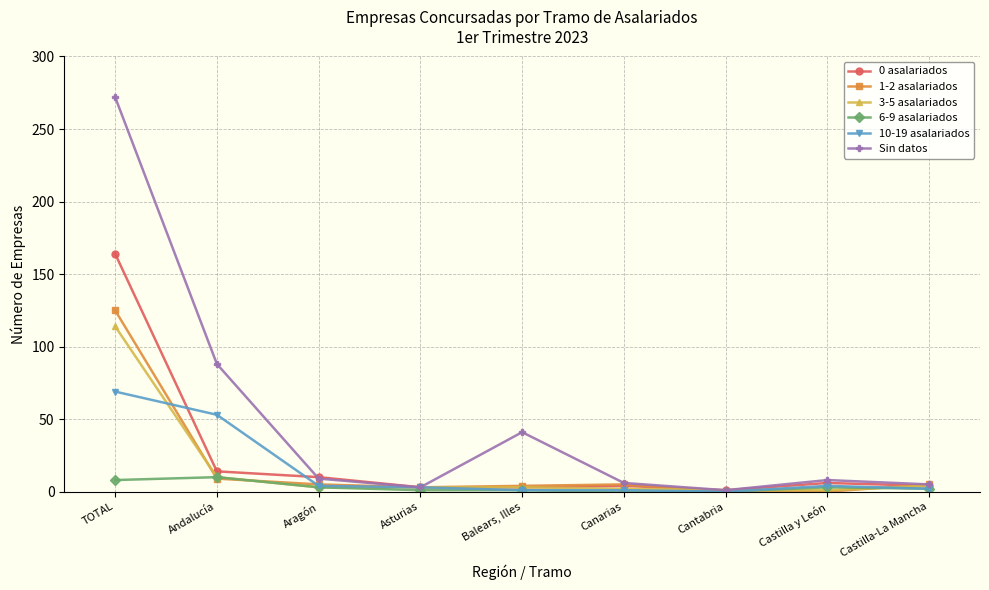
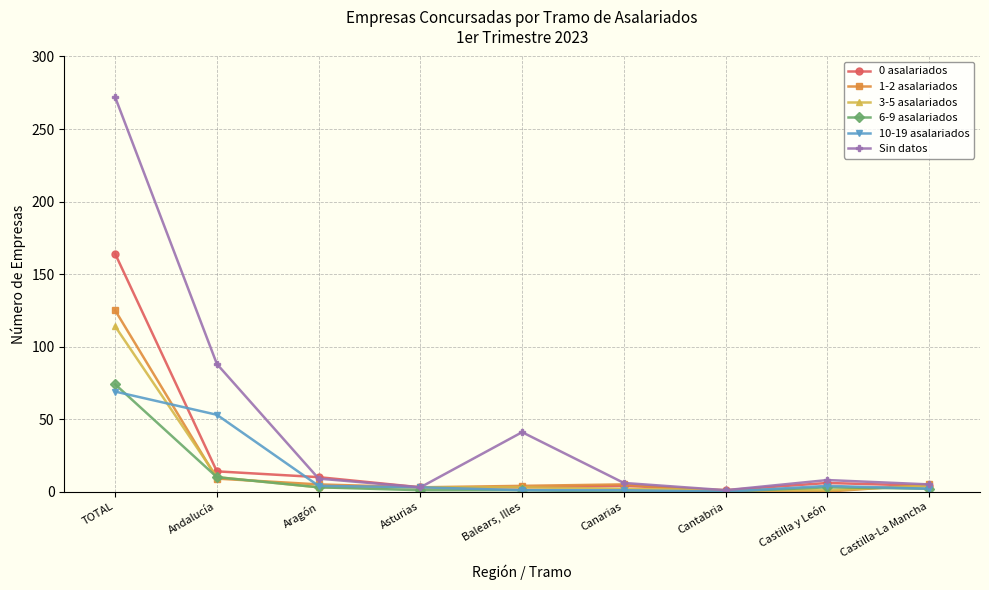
  {
    "6-9 asalariados": {
-     "TOTAL": 8,
+     "TOTAL": 74,
      "Asturias": 1
    },
    "10-19 asalariados": {
      "TOTAL": 69,
      "Andalucía": 53
    },
    "Sin datos": {
      "TOTAL": 272,
      "Andalucía": 88,
      "Balears, Illes": 41,
      "Castilla y León": 8
    }
  }
